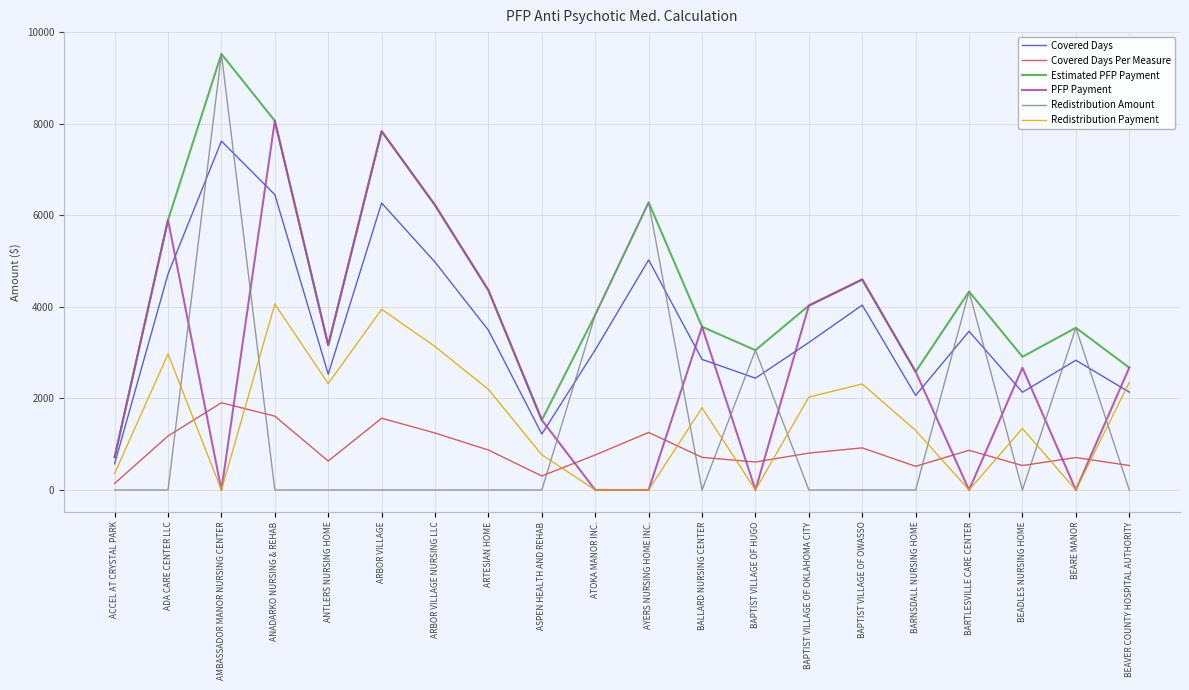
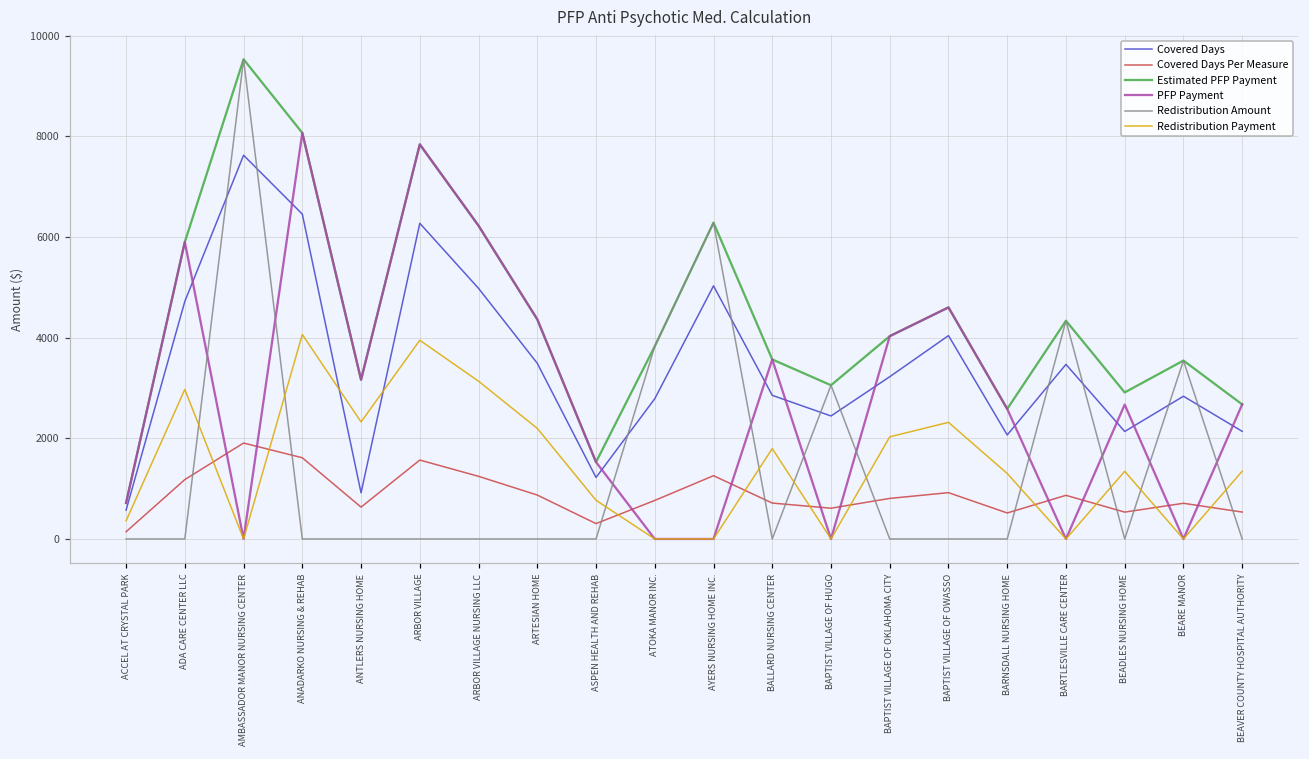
  {
    "Covered Days": {
      "ACCEL AT CRYSTAL PARK": 600,
      "ADA CARE CENTER LLC": 4700,
      "AMBASSADOR MANOR NURSING CENTER": 7600,
      "ANADARKO NURSING & REHAB": 6500,
-     "ANTLERS NURSING HOME": 2500,
+     "ANTLERS NURSING HOME": 900,
      "ARBOR VILLAGE": 6300,
      "ARBOR VILLAGE NURSING LLC": 5000,
      "ARTESIAN HOME": 3500,
      "ASPEN HEALTH AND REHAB": 1200,
-     "ATOKA MANOR INC.": 3100,
+     "ATOKA MANOR INC.": 2800,
      "AYERS NURSING HOME INC.": 5000,
      "BALLARD NURSING CENTER": 2900,
      "BAPTIST VILLAGE OF HUGO": 2400,
      "BAPTIST VILLAGE OF OKLAHOMA CITY": 3200,
      "BAPTIST VILLAGE OF OWASSO": 4000,
      "BARNSDALL NURSING HOME": 2100,
      "BARTLESVILLE CARE CENTER": 3500,
      "BEADLES NURSING HOME": 2100,
      "BEARE MANOR": 2800,
      "BEAVER COUNTY HOSPITAL AUTHORITY": 2100
    },
    "Covered Days Per Measure": {
      "ACCEL AT CRYSTAL PARK": 100,
      "ADA CARE CENTER LLC": 1200,
      "AMBASSADOR MANOR NURSING CENTER": 1900,
      "ANADARKO NURSING & REHAB": 1600,
      "ANTLERS NURSING HOME": 600,
      "ARBOR VILLAGE": 1600,
      "ARBOR VILLAGE NURSING LLC": 1200,
      "ARTESIAN HOME": 900,
      "ASPEN HEALTH AND REHAB": 300,
      "ATOKA MANOR INC.": 800,
      "AYERS NURSING HOME INC.": 1300,
      "BALLARD NURSING CENTER": 700,
      "BAPTIST VILLAGE OF HUGO": 600,
      "BAPTIST VILLAGE OF OKLAHOMA CITY": 800,
      "BAPTIST VILLAGE OF OWASSO": 900,
      "BARNSDALL NURSING HOME": 500,
      "BARTLESVILLE CARE CENTER": 900,
      "BEADLES NURSING HOME": 500,
      "BEARE MANOR": 700,
      "BEAVER COUNTY HOSPITAL AUTHORITY": 500
    },
    "Estimated PFP Payment": {
      "BEADLES NURSING HOME": 2900
    },
    "PFP Payment": {
      "BEADLES NURSING HOME": 2700
    },
    "Redistribution Amount": {
      "ACCEL AT CRYSTAL PARK": 0,
      "ADA CARE CENTER LLC": 0,
      "ANADARKO NURSING & REHAB": 0,
      "ANTLERS NURSING HOME": 0,
      "ARBOR VILLAGE": 0,
      "ARBOR VILLAGE NURSING LLC": 0,
      "ARTESIAN HOME": 0,
      "ASPEN HEALTH AND REHAB": 0,
      "BALLARD NURSING CENTER": 0,
      "BAPTIST VILLAGE OF OKLAHOMA CITY": 0,
      "BAPTIST VILLAGE OF OWASSO": 0,
      "BARNSDALL NURSING HOME": 0,
      "BEADLES NURSING HOME": 0,
      "BEAVER COUNTY HOSPITAL AUTHORITY": 0
    },
    "Redistribution Payment": {
      "ACCEL AT CRYSTAL PARK": 400,
      "ADA CARE CENTER LLC": 3000,
      "ANADARKO NURSING & REHAB": 4100,
      "ANTLERS NURSING HOME": 2300,
      "ARBOR VILLAGE": 3900,
      "ARBOR VILLAGE NURSING LLC": 3100,
      "ARTESIAN HOME": 2200,
      "ASPEN HEALTH AND REHAB": 800,
      "BALLARD NURSING CENTER": 1800,
      "BAPTIST VILLAGE OF OKLAHOMA CITY": 2000,
      "BAPTIST VILLAGE OF OWASSO": 2300,
      "BARNSDALL NURSING HOME": 1300,
      "BEADLES NURSING HOME": 1300,
-     "BEAVER COUNTY HOSPITAL AUTHORITY": 2400
+     "BEAVER COUNTY HOSPITAL AUTHORITY": 1300
    }
  }
